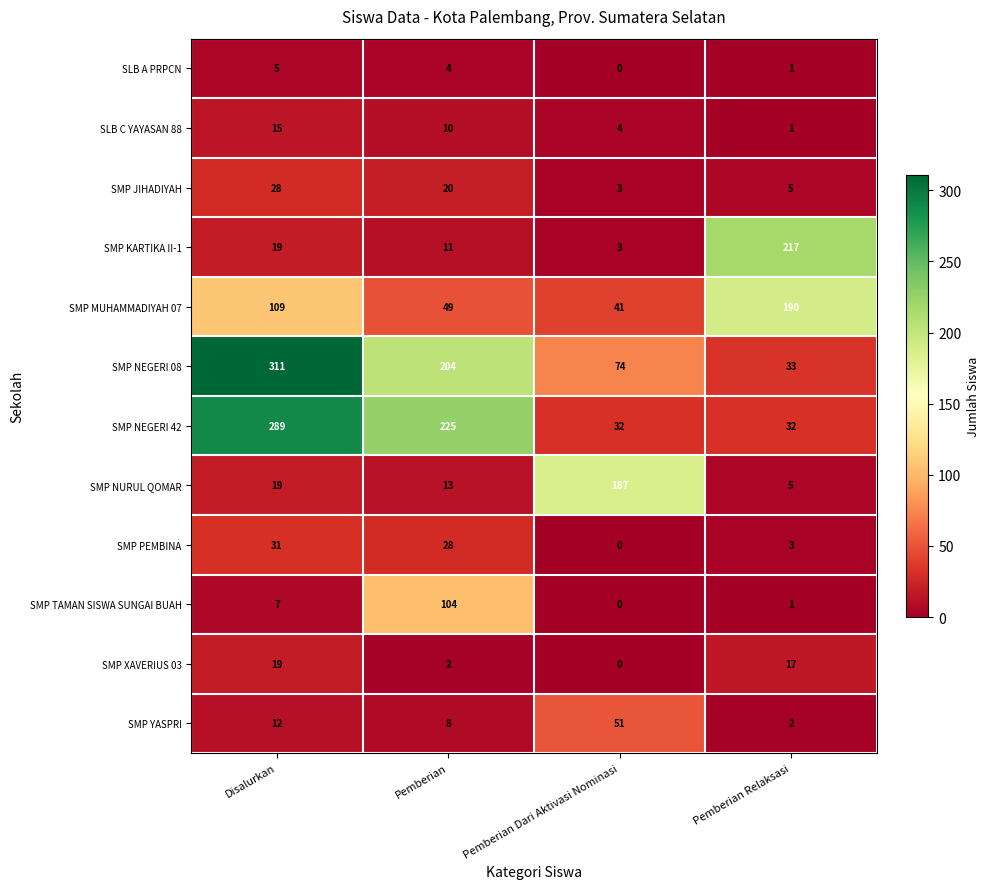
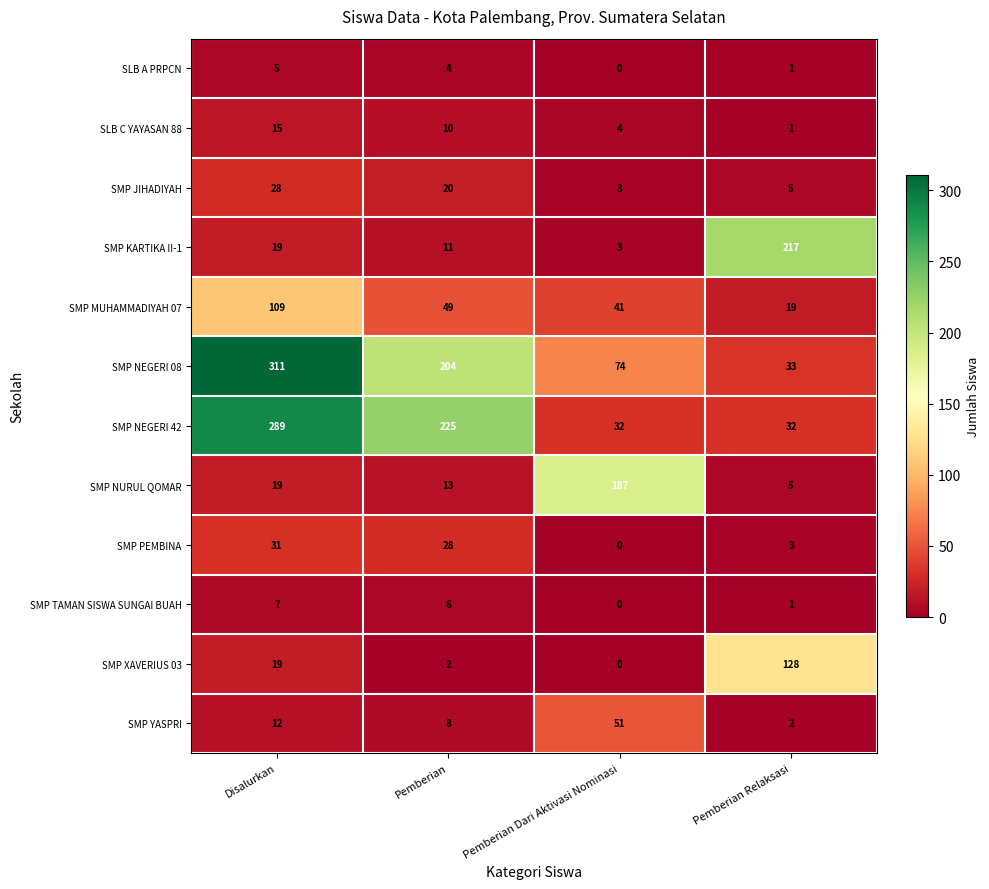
  {
    "SLB A PRPCN": {
      "Disalurkan": 5,
      "Pemberian": 4,
      "Pemberian Dari Aktivasi Nominasi": 0,
      "Pemberian Relaksasi": 1
    },
    "SLB C YAYASAN 88": {
      "Disalurkan": 15,
      "Pemberian": 10,
      "Pemberian Dari Aktivasi Nominasi": 4,
      "Pemberian Relaksasi": 1
    },
    "SMP JIHADIYAH": {
      "Disalurkan": 28,
      "Pemberian": 20,
      "Pemberian Dari Aktivasi Nominasi": 3,
      "Pemberian Relaksasi": 5
    },
    "SMP KARTIKA II-1": {
      "Disalurkan": 19,
      "Pemberian": 11,
      "Pemberian Dari Aktivasi Nominasi": 3,
      "Pemberian Relaksasi": 217
    },
    "SMP MUHAMMADIYAH 07": {
      "Disalurkan": 109,
      "Pemberian": 49,
      "Pemberian Dari Aktivasi Nominasi": 41,
-     "Pemberian Relaksasi": 190
+     "Pemberian Relaksasi": 19
    },
    "SMP NEGERI 08": {
      "Disalurkan": 311,
      "Pemberian": 204,
      "Pemberian Dari Aktivasi Nominasi": 74,
      "Pemberian Relaksasi": 33
    },
    "SMP NEGERI 42": {
      "Disalurkan": 289,
      "Pemberian": 225,
      "Pemberian Dari Aktivasi Nominasi": 32,
      "Pemberian Relaksasi": 32
    },
    "SMP NURUL QOMAR": {
      "Disalurkan": 19,
      "Pemberian": 13,
      "Pemberian Dari Aktivasi Nominasi": 187,
      "Pemberian Relaksasi": 5
    },
    "SMP PEMBINA": {
      "Disalurkan": 31,
      "Pemberian": 28,
      "Pemberian Dari Aktivasi Nominasi": 0,
      "Pemberian Relaksasi": 3
    },
    "SMP TAMAN SISWA SUNGAI BUAH": {
      "Disalurkan": 7,
-     "Pemberian": 104,
+     "Pemberian": 6,
      "Pemberian Dari Aktivasi Nominasi": 0,
      "Pemberian Relaksasi": 1
    },
    "SMP XAVERIUS 03": {
      "Disalurkan": 19,
      "Pemberian": 2,
      "Pemberian Dari Aktivasi Nominasi": 0,
-     "Pemberian Relaksasi": 17
+     "Pemberian Relaksasi": 128
    },
    "SMP YASPRI": {
      "Disalurkan": 12,
      "Pemberian": 8,
      "Pemberian Dari Aktivasi Nominasi": 51,
      "Pemberian Relaksasi": 2
    }
  }
